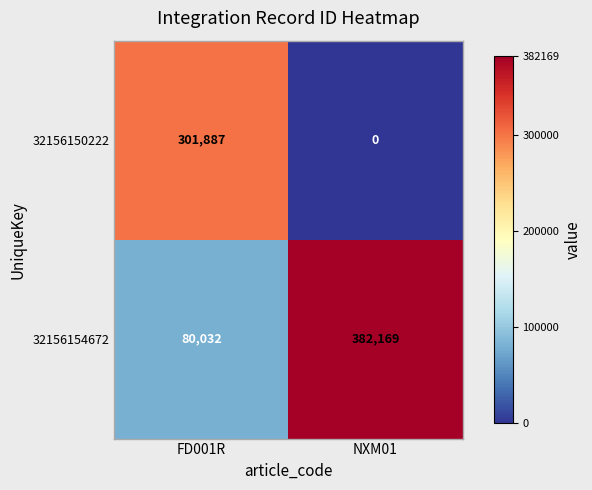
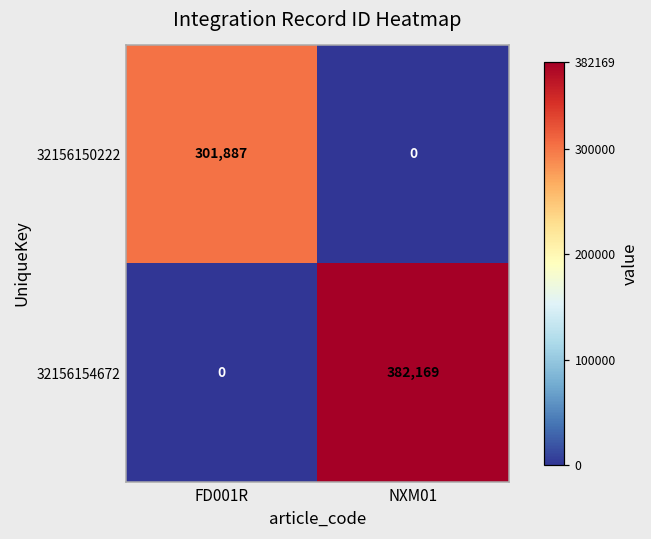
  {
    "32156150222": {
      "FD001R": "301,887",
      "NXM01": "0"
    },
    "32156154672": {
-     "FD001R": "80,032",
+     "FD001R": "0",
      "NXM01": "382,169"
    }
  }
